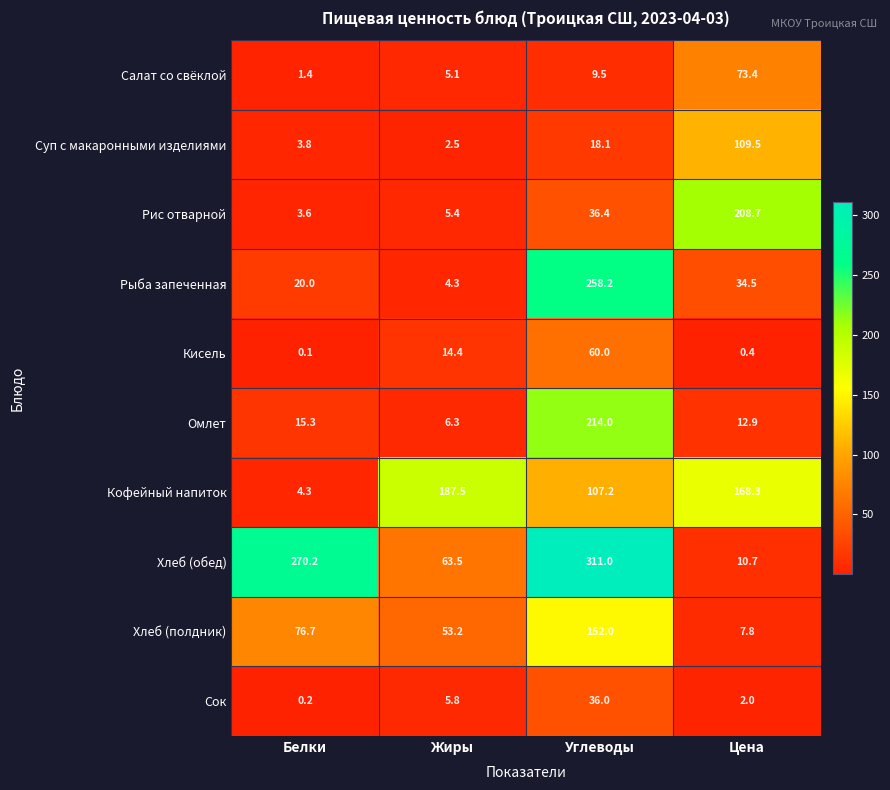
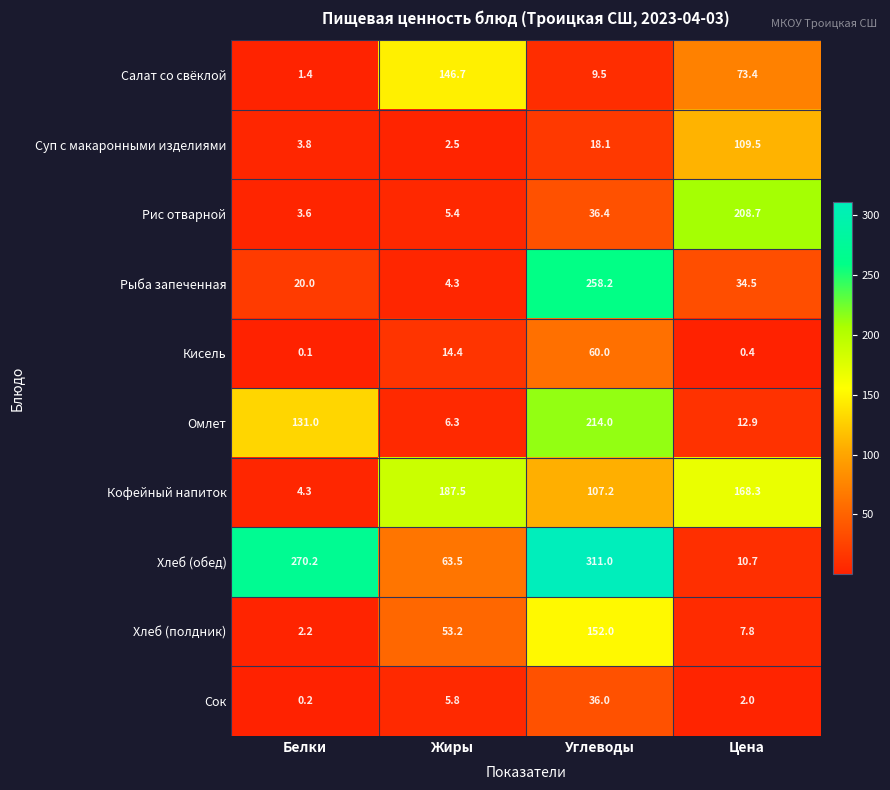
  {
    "Салат со свёклой": {
      "Белки": 1.4,
-     "Жиры": 5.1,
+     "Жиры": 146.7,
      "Углеводы": 9.5,
      "Цена": 73.4
    },
    "Суп с макаронными изделиями": {
      "Белки": 3.8,
      "Жиры": 2.5,
      "Углеводы": 18.1,
      "Цена": 109.5
    },
    "Рис отварной": {
      "Белки": 3.6,
      "Жиры": 5.4,
      "Углеводы": 36.4,
      "Цена": 208.7
    },
    "Рыба запеченная": {
      "Белки": 20.0,
      "Жиры": 4.3,
      "Углеводы": 258.2,
      "Цена": 34.5
    },
    "Кисель": {
      "Белки": 0.1,
      "Жиры": 14.4,
      "Углеводы": 60.0,
      "Цена": 0.4
    },
    "Омлет": {
-     "Белки": 15.3,
+     "Белки": 131.0,
      "Жиры": 6.3,
      "Углеводы": 214.0,
      "Цена": 12.9
    },
    "Кофейный напиток": {
      "Белки": 4.3,
      "Жиры": 187.5,
      "Углеводы": 107.2,
      "Цена": 168.3
    },
    "Хлеб (обед)": {
      "Белки": 270.2,
      "Жиры": 63.5,
      "Углеводы": 311.0,
      "Цена": 10.7
    },
    "Хлеб (полдник)": {
-     "Белки": 76.7,
+     "Белки": 2.2,
      "Жиры": 53.2,
      "Углеводы": 152.0,
      "Цена": 7.8
    },
    "Сок": {
      "Белки": 0.2,
      "Жиры": 5.8,
      "Углеводы": 36.0,
      "Цена": 2.0
    }
  }
